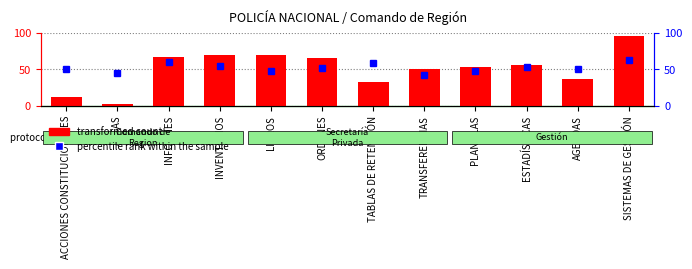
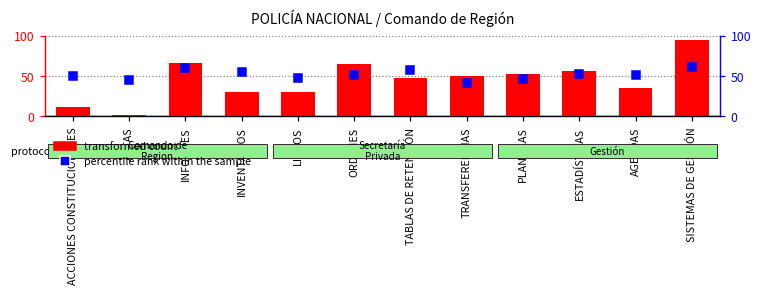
  {
    "transformed count": {
      "ACCIONES CONSTITUCIONALES": 10,
      "INFORMES": 70,
-     "INVENTARIOS": 70,
-     "LIBROS": 70,
+     "INVENTARIOS": 30,
+     "LIBROS": 30,
      "ORDENES": 70,
-     "TABLAS DE RETENCIÓN": 30,
+     "TABLAS DE RETENCIÓN": 50,
      "TRANSFERENCIAS": 50,
      "PLANILLAS": 50,
      "ESTADÍSTICAS": 60,
      "AGENDAS": 40,
      "SISTEMAS DE GESTIÓN": 100
    }
  }
